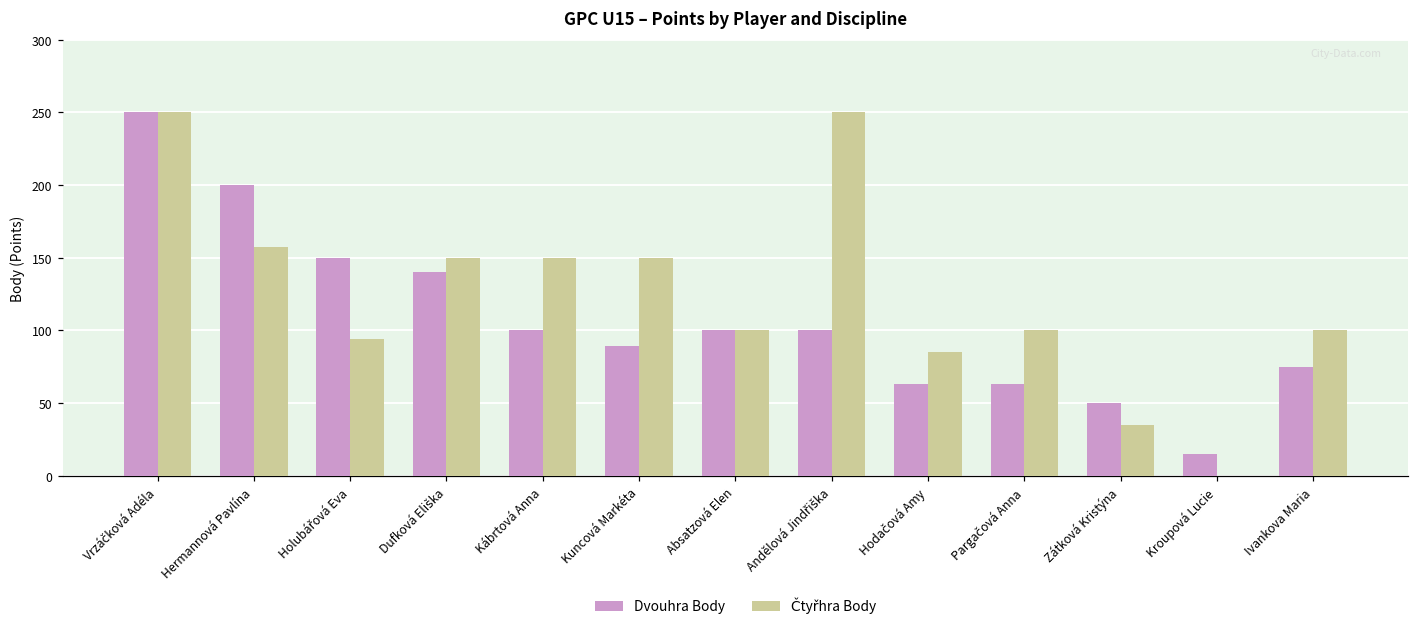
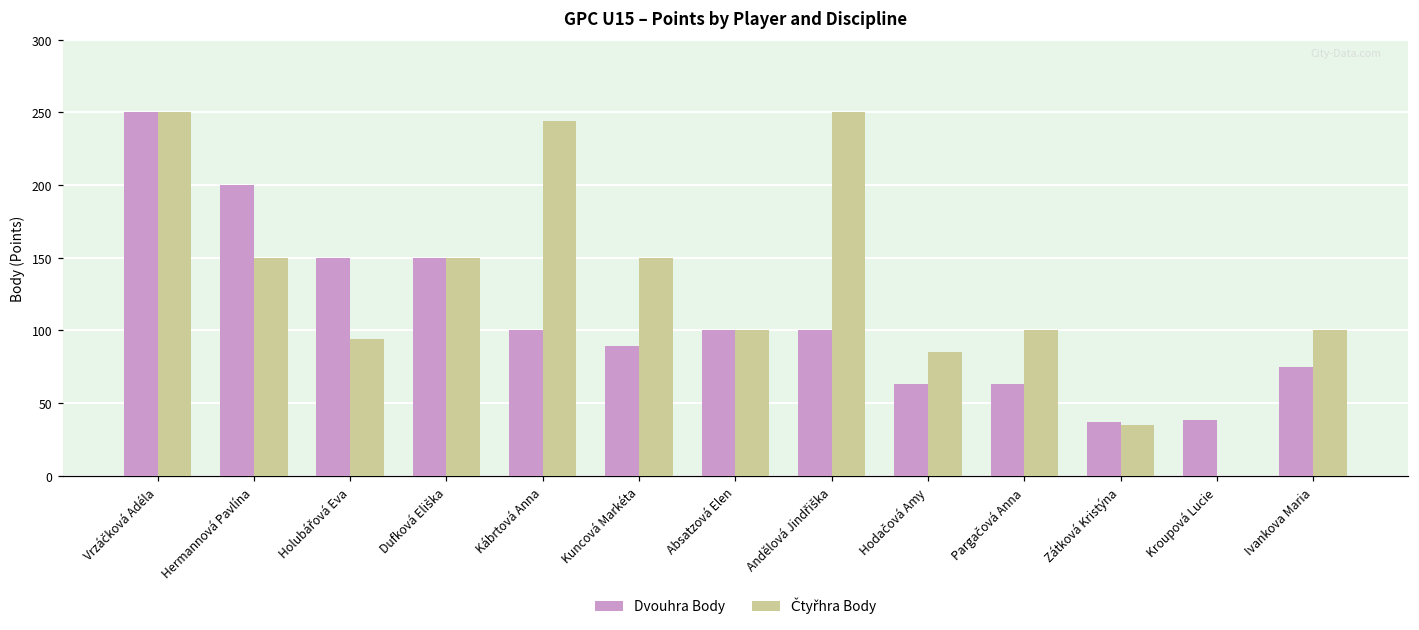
  {
    "Dvouhra Body": {
      "Vrzáčková Adéla": 250,
      "Hermannová Pavlína": 200,
      "Holubářová Eva": 150,
-     "Dufková Eliška": 140,
+     "Dufková Eliška": 150,
      "Kábrtová Anna": 100,
      "Kuncová Markéta": 89,
      "Absatzová Elen": 100,
      "Andělová Jindřiška": 100,
      "Hodačová Amy": 63,
      "Pargačová Anna": 63,
-     "Zátková Kristýna": 50,
-     "Kroupová Lucie": 15,
+     "Zátková Kristýna": 37,
+     "Kroupová Lucie": 38,
      "Ivankova Maria": 75
    },
    "Čtyřhra Body": {
      "Vrzáčková Adéla": 250,
-     "Hermannová Pavlína": 157,
+     "Hermannová Pavlína": 150,
      "Holubářová Eva": 94,
      "Dufková Eliška": 150,
-     "Kábrtová Anna": 150,
+     "Kábrtová Anna": 244,
      "Kuncová Markéta": 150,
      "Absatzová Elen": 100,
      "Andělová Jindřiška": 250,
      "Hodačová Amy": 85,
      "Pargačová Anna": 100,
      "Zátková Kristýna": 35,
      "Kroupová Lucie": 0,
      "Ivankova Maria": 100
    }
  }
